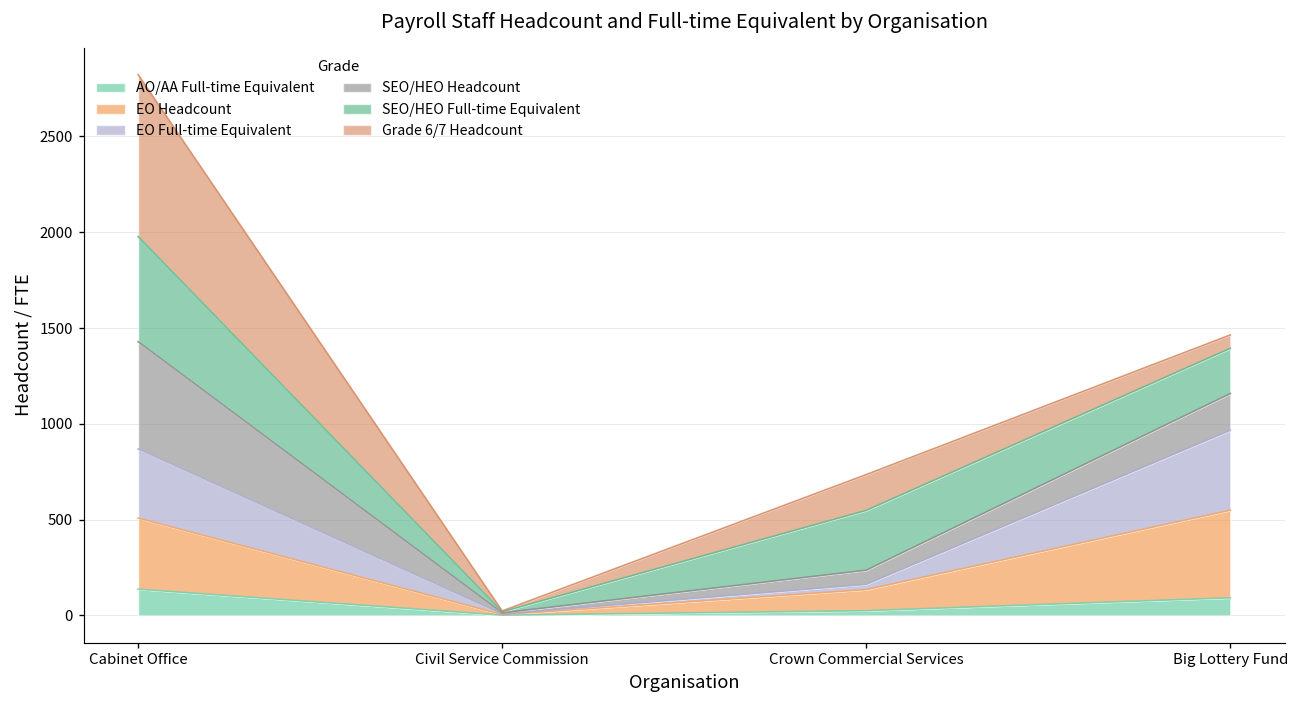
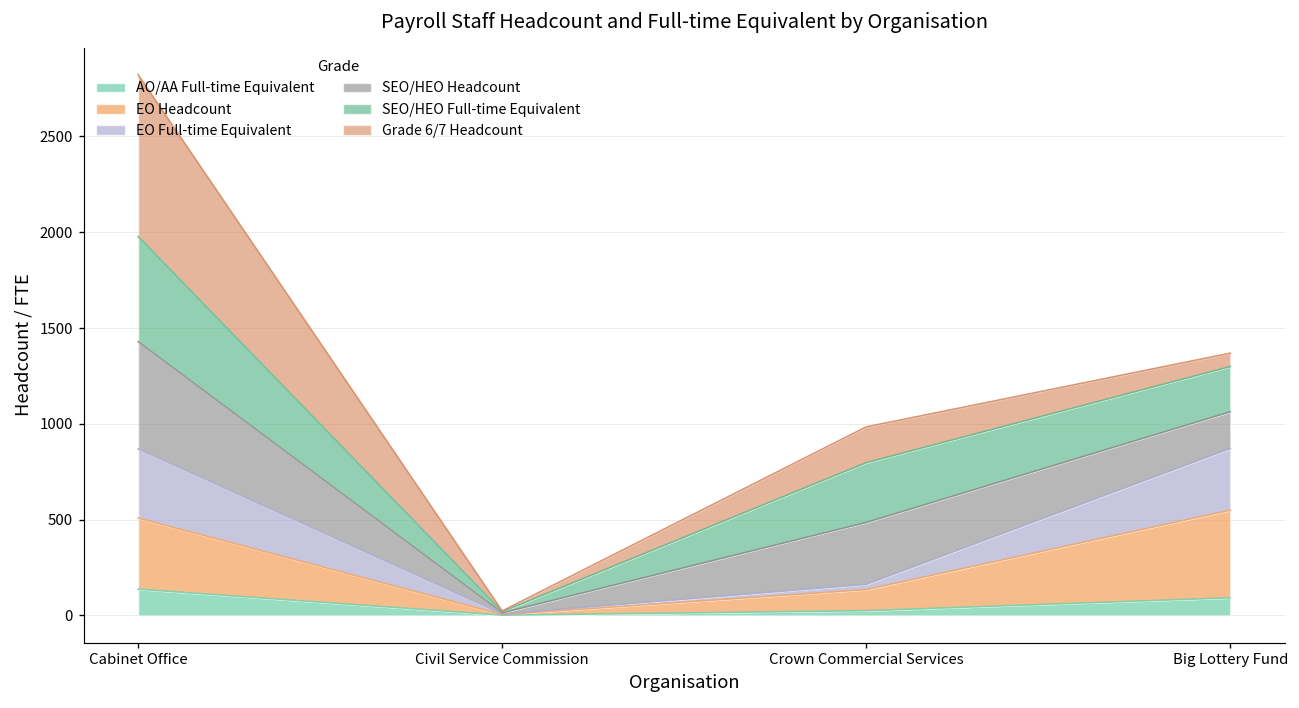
  {
    "EO Full-time Equivalent": {
      "Cabinet Office": 360,
      "Crown Commercial Services": 30,
-     "Big Lottery Fund": 420
+     "Big Lottery Fund": 320
    },
    "SEO/HEO Headcount": {
      "Cabinet Office": 560,
-     "Crown Commercial Services": 70,
+     "Crown Commercial Services": 320,
      "Big Lottery Fund": 190
    }
  }
